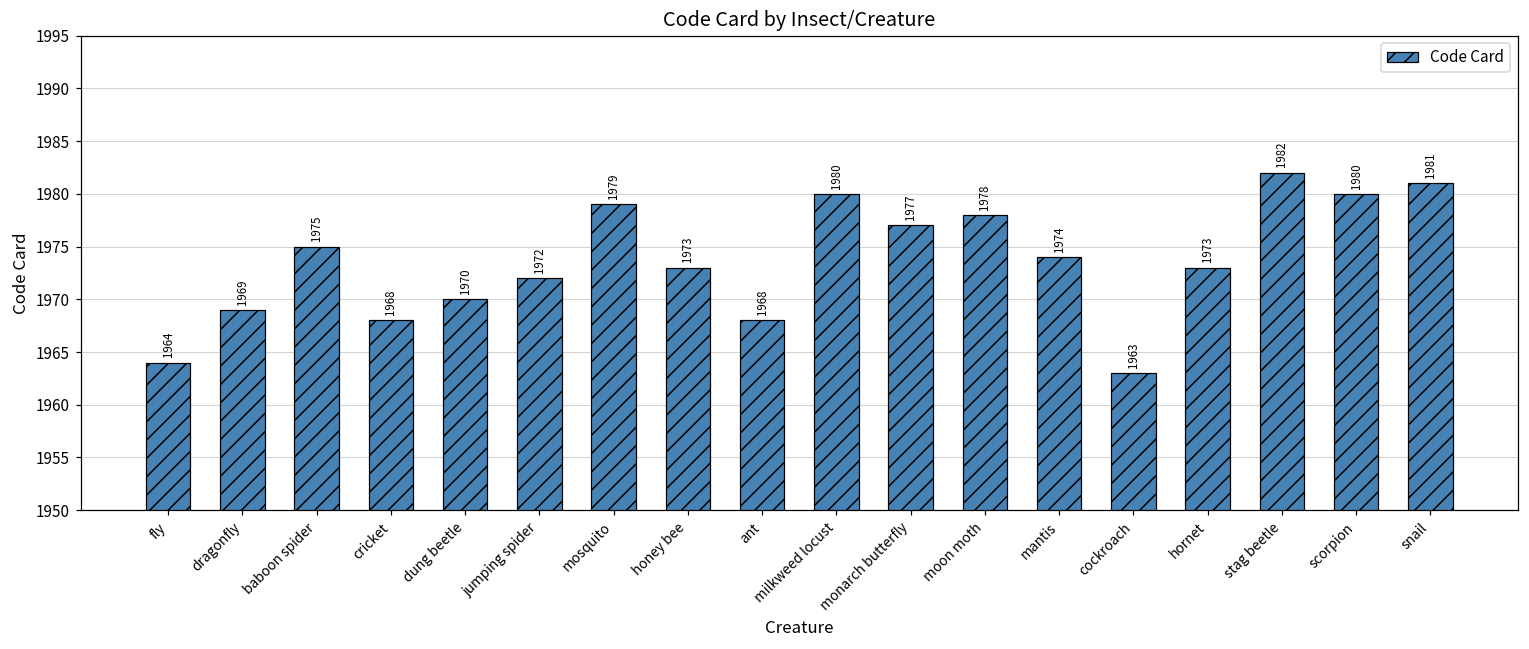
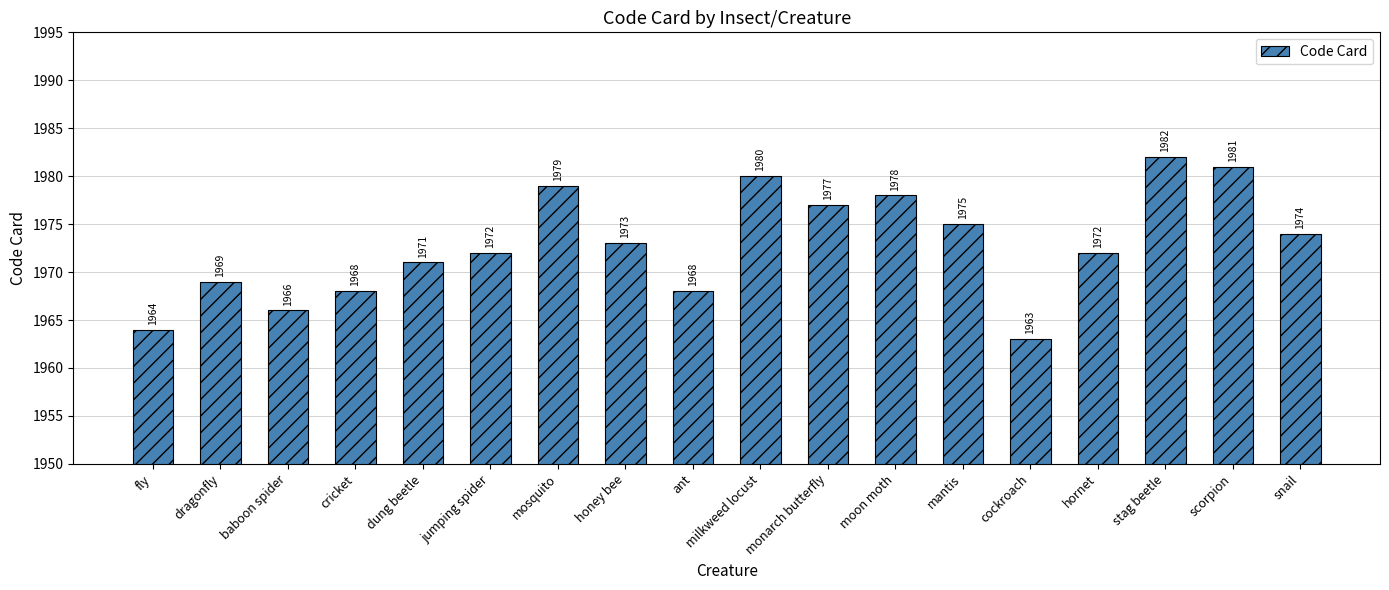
  {
    "fly": 1964,
    "dragonfly": 1969,
-   "baboon spider": 1975,
+   "baboon spider": 1966,
    "cricket": 1968,
-   "dung beetle": 1970,
+   "dung beetle": 1971,
    "jumping spider": 1972,
    "mosquito": 1979,
    "honey bee": 1973,
    "ant": 1968,
    "milkweed locust": 1980,
    "monarch butterfly": 1977,
    "moon moth": 1978,
-   "mantis": 1974,
+   "mantis": 1975,
    "cockroach": 1963,
-   "hornet": 1973,
+   "hornet": 1972,
    "stag beetle": 1982,
-   "scorpion": 1980,
-   "snail": 1981
+   "scorpion": 1981,
+   "snail": 1974
  }
